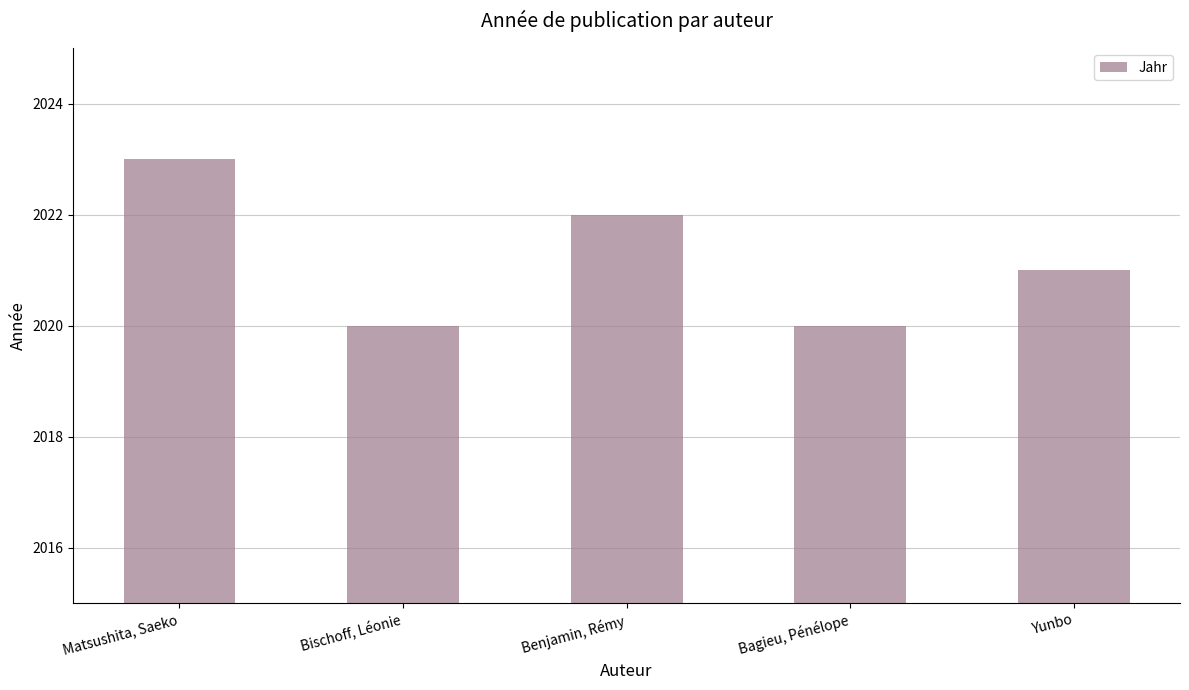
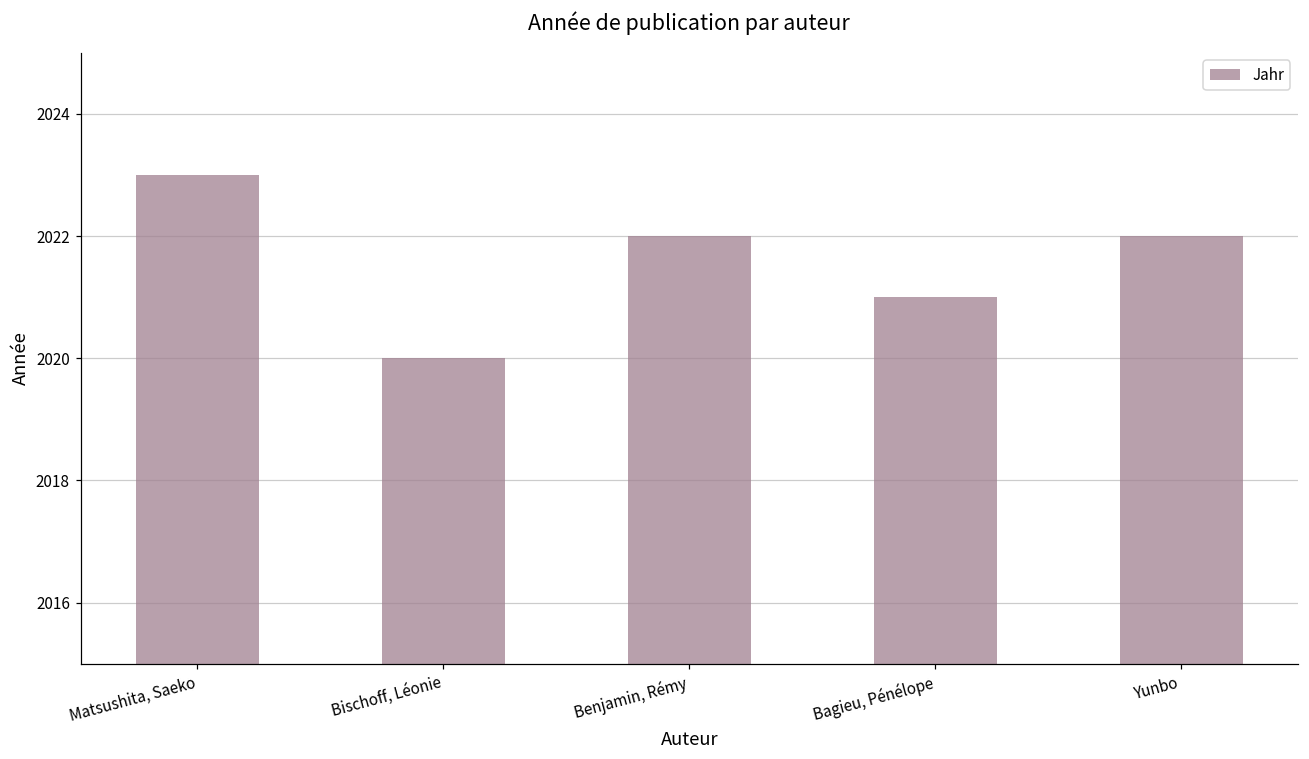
  {
    "Matsushita, Saeko": 2023,
    "Bischoff, Léonie": 2020,
    "Benjamin, Rémy": 2022,
-   "Bagieu, Pénélope": 2020,
-   "Yunbo": 2021
+   "Bagieu, Pénélope": 2021,
+   "Yunbo": 2022
  }
